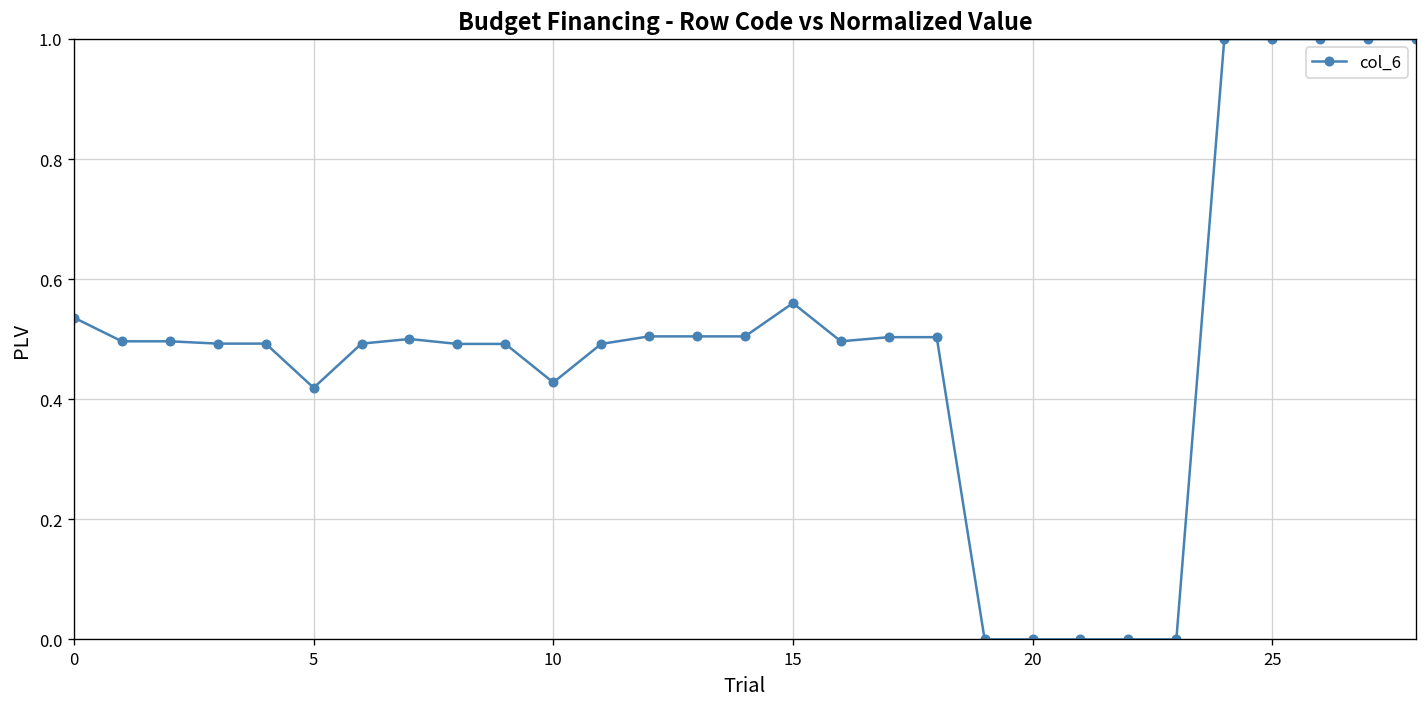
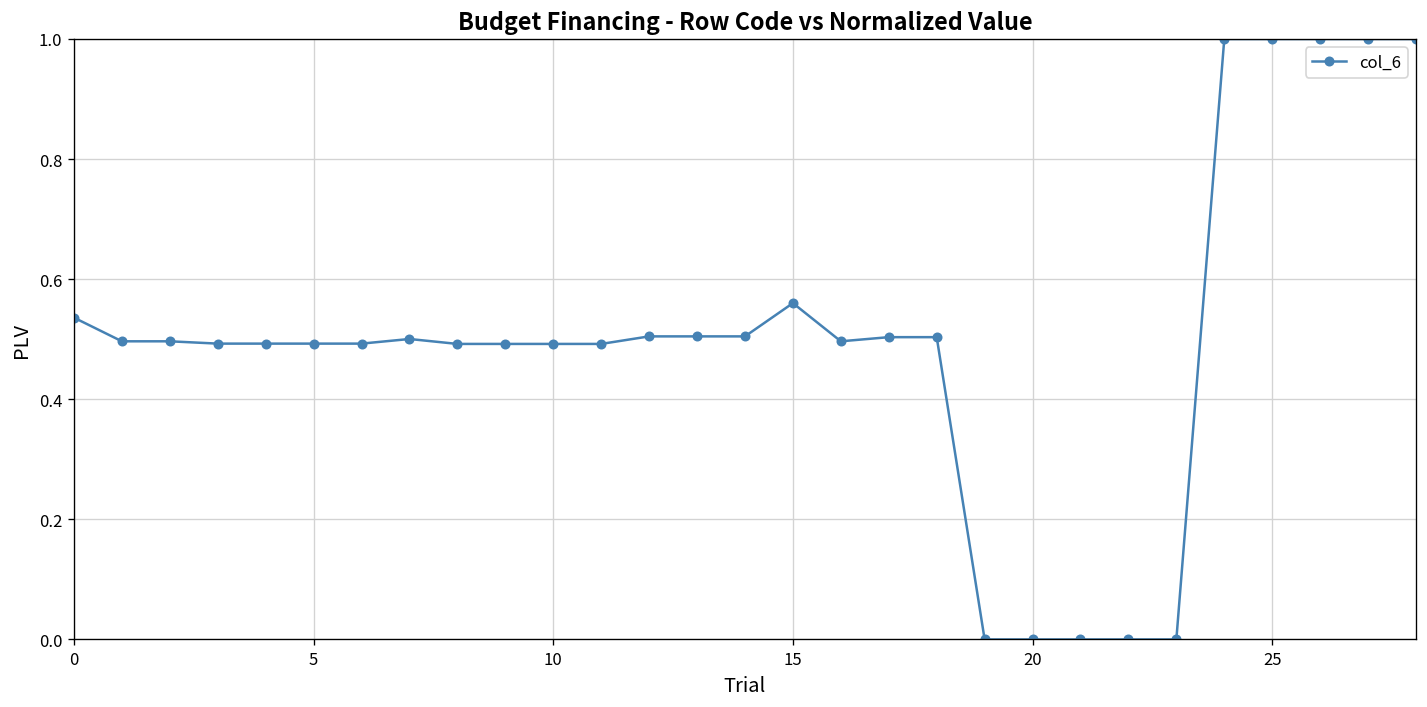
  {
    "0": 0.54,
-   "5": 0.42,
-   "10": 0.43,
+   "5": 0.49,
+   "10": 0.49,
    "15": 0.56,
    "20": 0.00,
    "25": 1.00
  }
